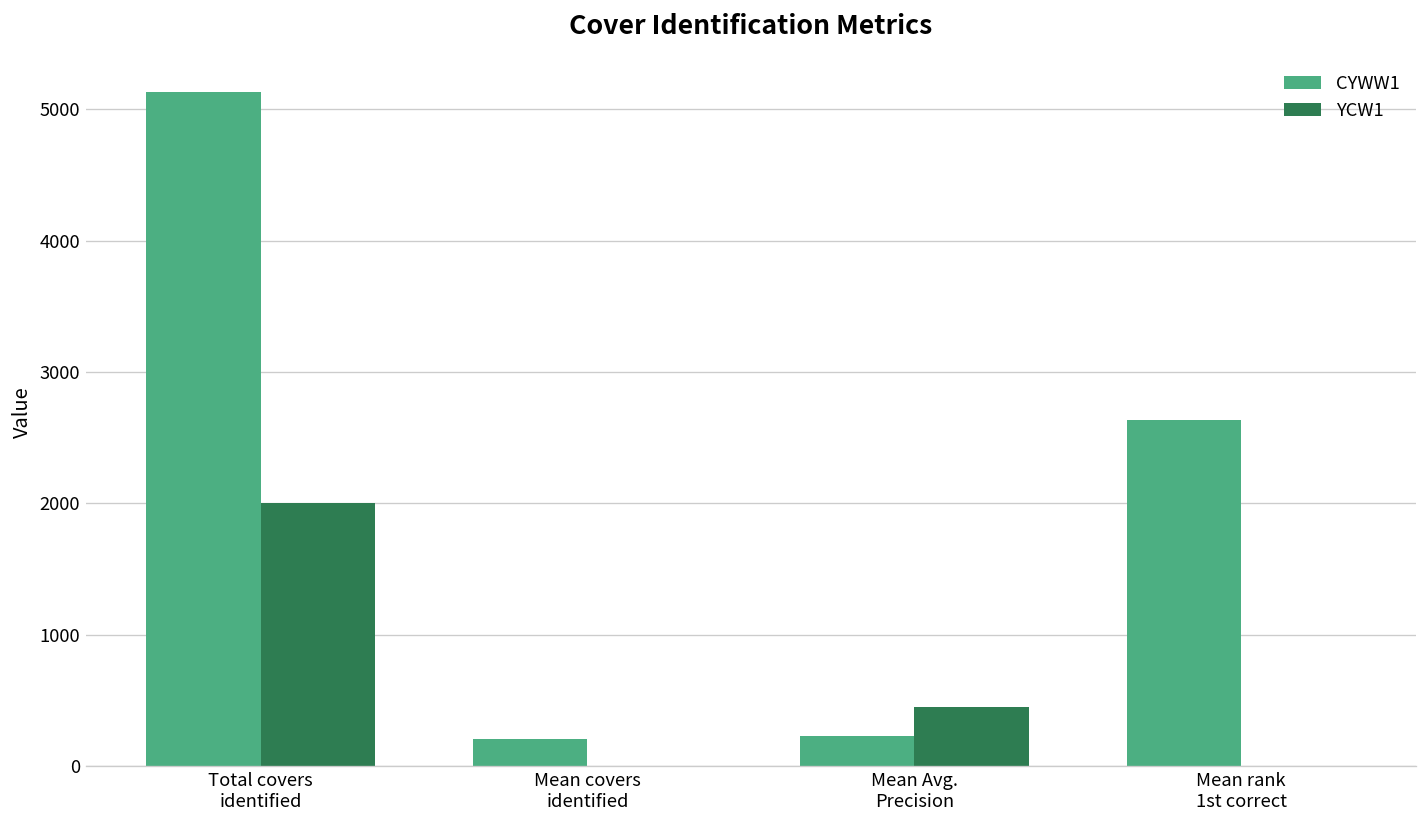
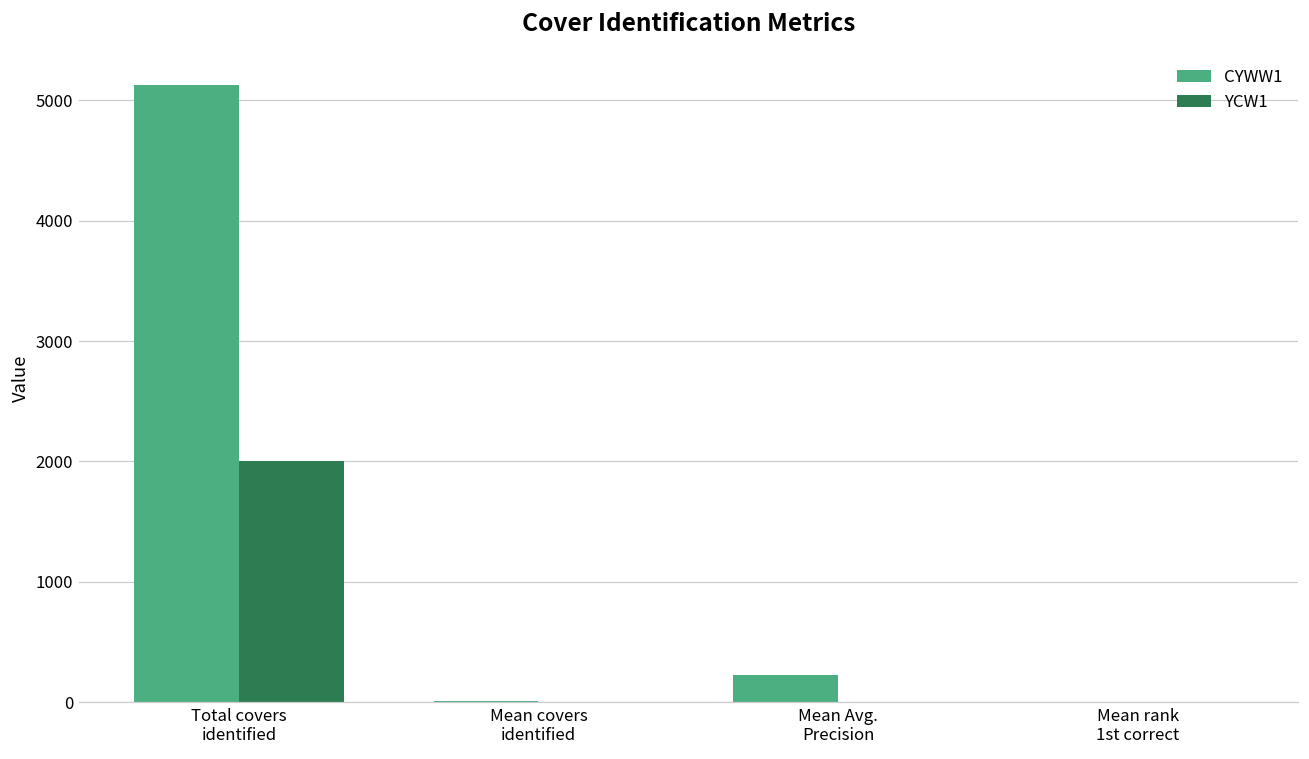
  {
    "CYWW1": {
      "Total covers identified": 5130,
-     "Mean covers identified": 210,
+     "Mean covers identified": 10,
      "Mean Avg. Precision": 230,
-     "Mean rank 1st correct": 2630
+     "Mean rank 1st correct": 0
    },
    "YCW1": {
      "Total covers identified": 2000,
-     "Mean Avg. Precision": 450
+     "Mean Avg. Precision": 0
    }
  }
